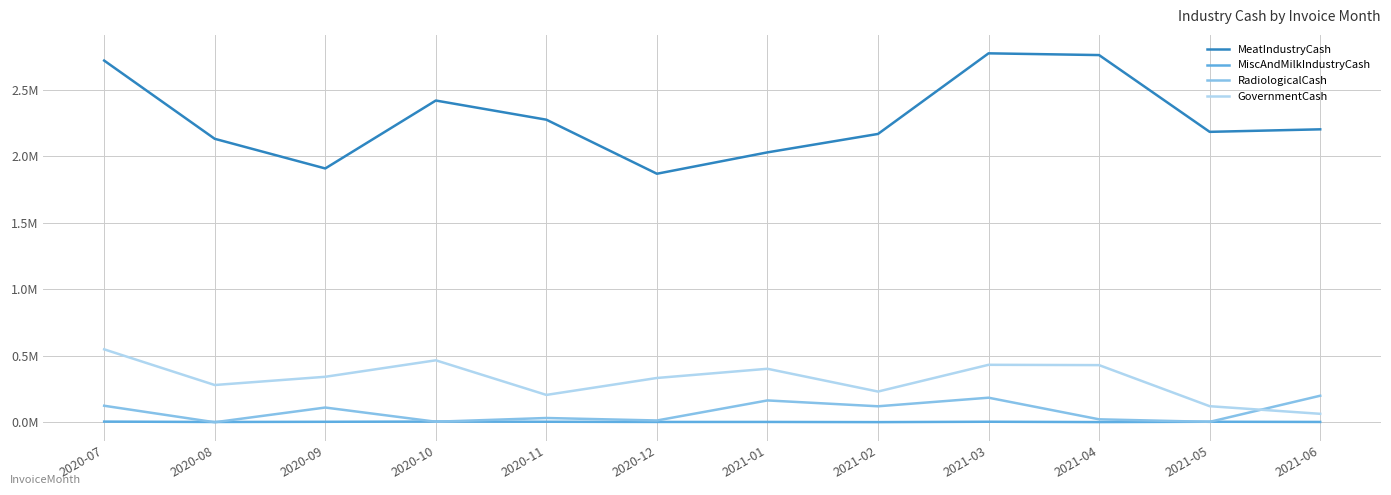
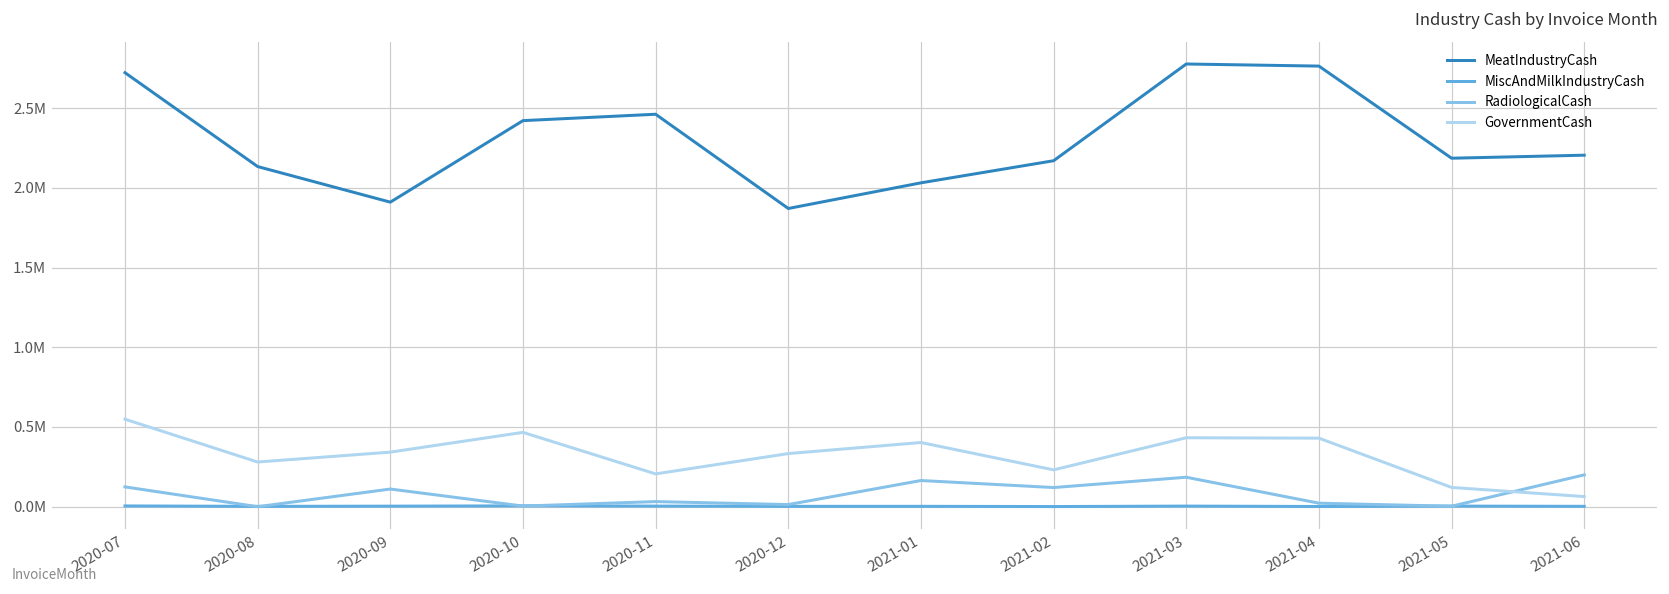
  {
    "MeatIndustryCash": {
      "2020-07": 2720000,
      "2020-08": 2130000,
      "2020-09": 1910000,
      "2020-10": 2420000,
-     "2020-11": 2280000,
+     "2020-11": 2460000,
      "2020-12": 1870000,
      "2021-01": 2030000,
      "2021-02": 2170000,
      "2021-03": 2780000,
      "2021-04": 2760000,
      "2021-05": 2190000,
      "2021-06": 2200000
    }
  }
